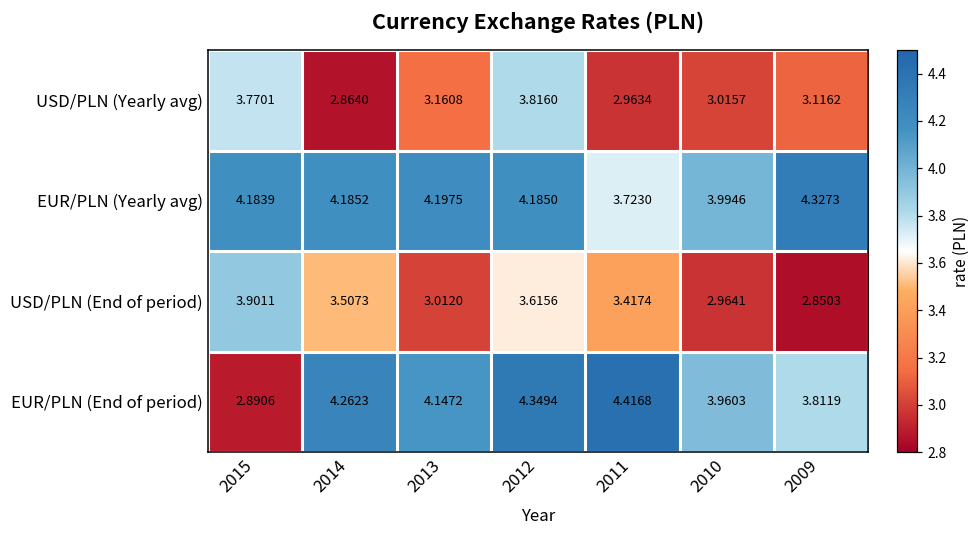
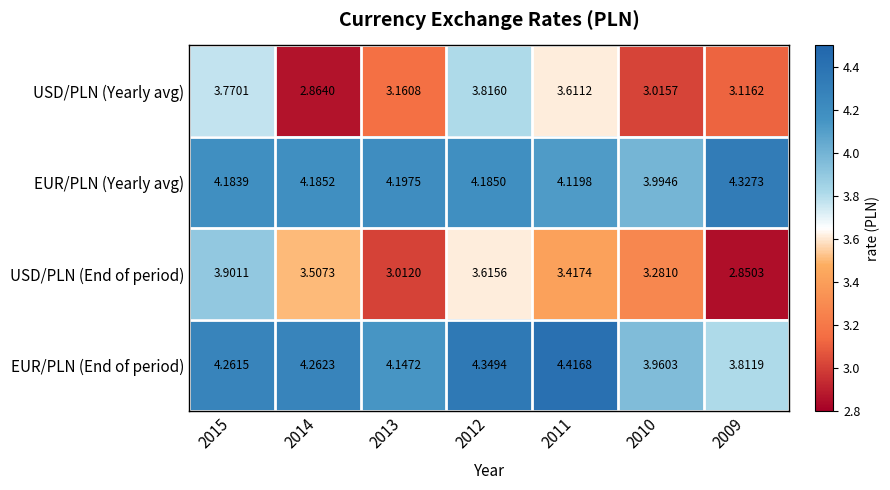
  {
    "USD/PLN (Yearly avg)": {
      "2015": 3.7701,
      "2014": 2.8640,
      "2013": 3.1608,
      "2012": 3.8160,
-     "2011": 2.9634,
+     "2011": 3.6112,
      "2010": 3.0157,
      "2009": 3.1162
    },
    "EUR/PLN (Yearly avg)": {
      "2015": 4.1839,
      "2014": 4.1852,
      "2013": 4.1975,
      "2012": 4.1850,
-     "2011": 3.7230,
+     "2011": 4.1198,
      "2010": 3.9946,
      "2009": 4.3273
    },
    "USD/PLN (End of period)": {
      "2015": 3.9011,
      "2014": 3.5073,
      "2013": 3.0120,
      "2012": 3.6156,
      "2011": 3.4174,
-     "2010": 2.9641,
+     "2010": 3.2810,
      "2009": 2.8503
    },
    "EUR/PLN (End of period)": {
-     "2015": 2.8906,
+     "2015": 4.2615,
      "2014": 4.2623,
      "2013": 4.1472,
      "2012": 4.3494,
      "2011": 4.4168,
      "2010": 3.9603,
      "2009": 3.8119
    }
  }
